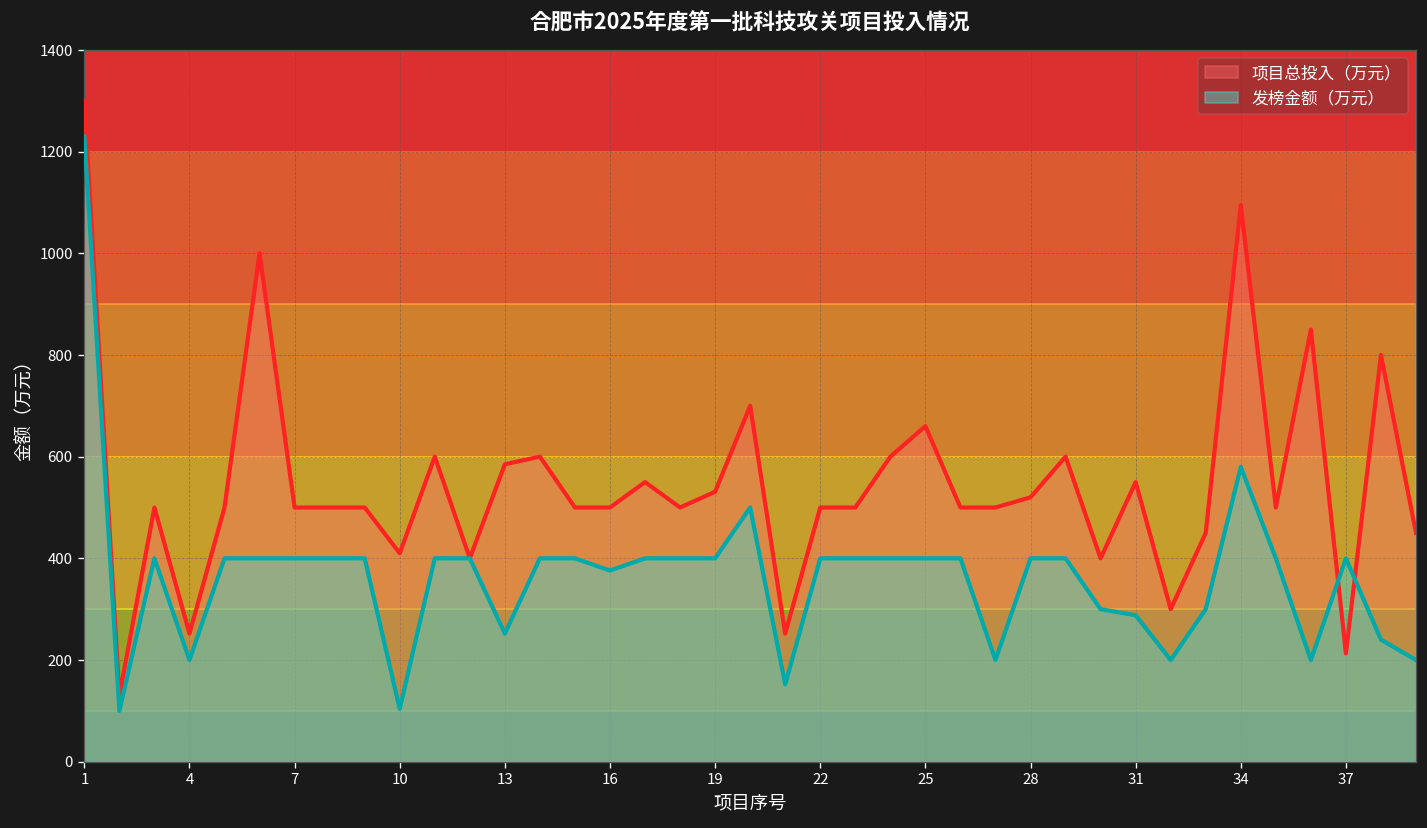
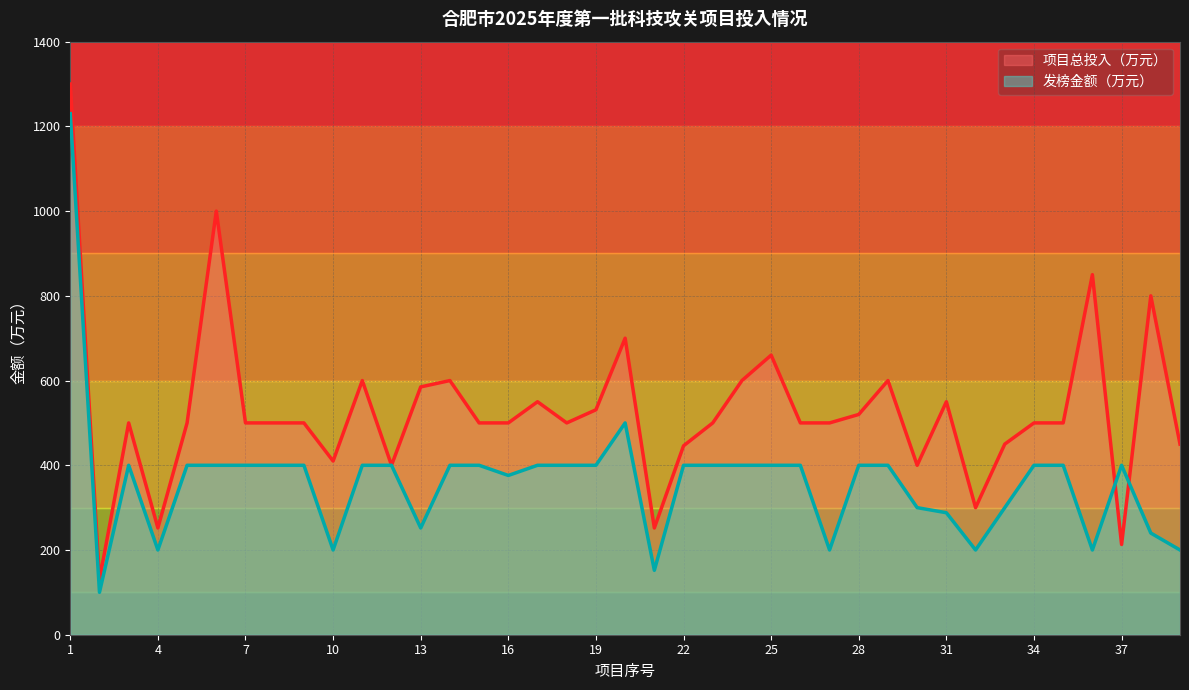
  {
    "项目总投入（万元）": {
      "1": 1300,
      "4": 250,
      "7": 500,
      "10": 410,
      "13": 590,
      "16": 500,
      "19": 530,
-     "22": 500,
+     "22": 450,
      "25": 660,
      "28": 520,
      "31": 550,
-     "34": 1100,
+     "34": 500,
      "37": 210
    },
    "发榜金额（万元）": {
      "1": 1230,
      "4": 200,
      "7": 400,
-     "10": 100,
+     "10": 200,
      "13": 250,
      "16": 380,
      "19": 400,
      "22": 400,
      "25": 400,
      "28": 400,
      "31": 290,
-     "34": 580,
+     "34": 400,
      "37": 400
    }
  }
